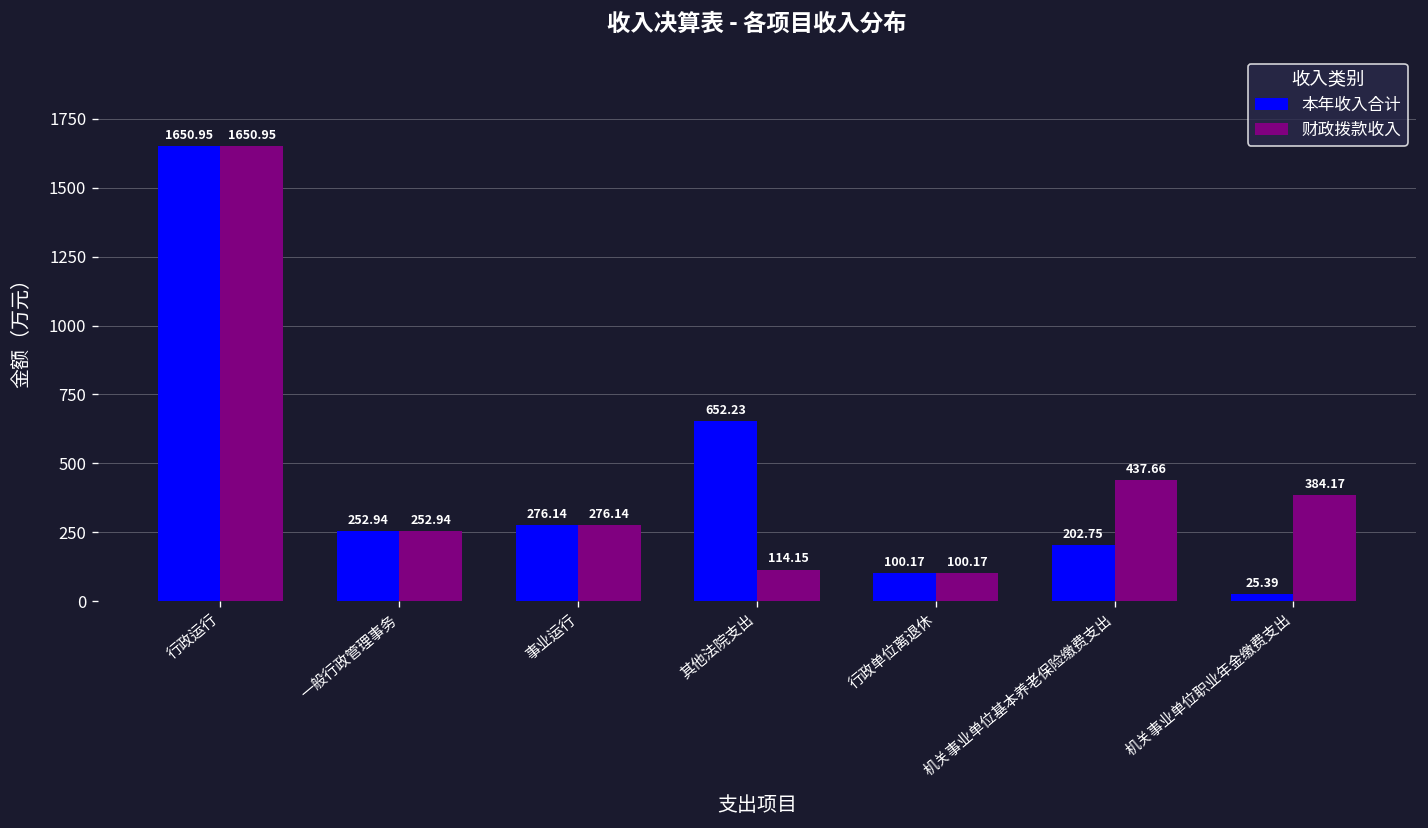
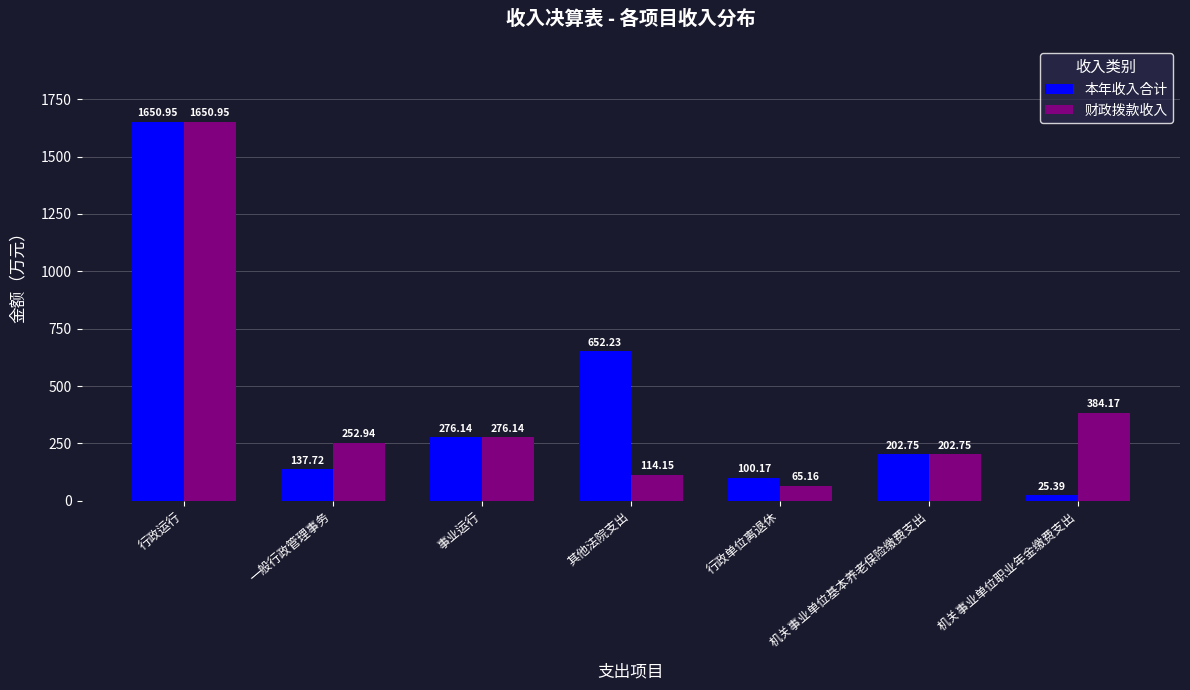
  {
    "本年收入合计": {
      "行政运行": 1650.95,
-     "一般行政管理事务": 252.94,
+     "一般行政管理事务": 137.72,
      "事业运行": 276.14,
      "其他法院支出": 652.23,
      "行政单位离退休": 100.17,
      "机关事业单位基本养老保险缴费支出": 202.75,
      "机关事业单位职业年金缴费支出": 25.39
    },
    "财政拨款收入": {
      "行政运行": 1650.95,
      "一般行政管理事务": 252.94,
      "事业运行": 276.14,
      "其他法院支出": 114.15,
-     "行政单位离退休": 100.17,
-     "机关事业单位基本养老保险缴费支出": 437.66,
+     "行政单位离退休": 65.16,
+     "机关事业单位基本养老保险缴费支出": 202.75,
      "机关事业单位职业年金缴费支出": 384.17
    }
  }
